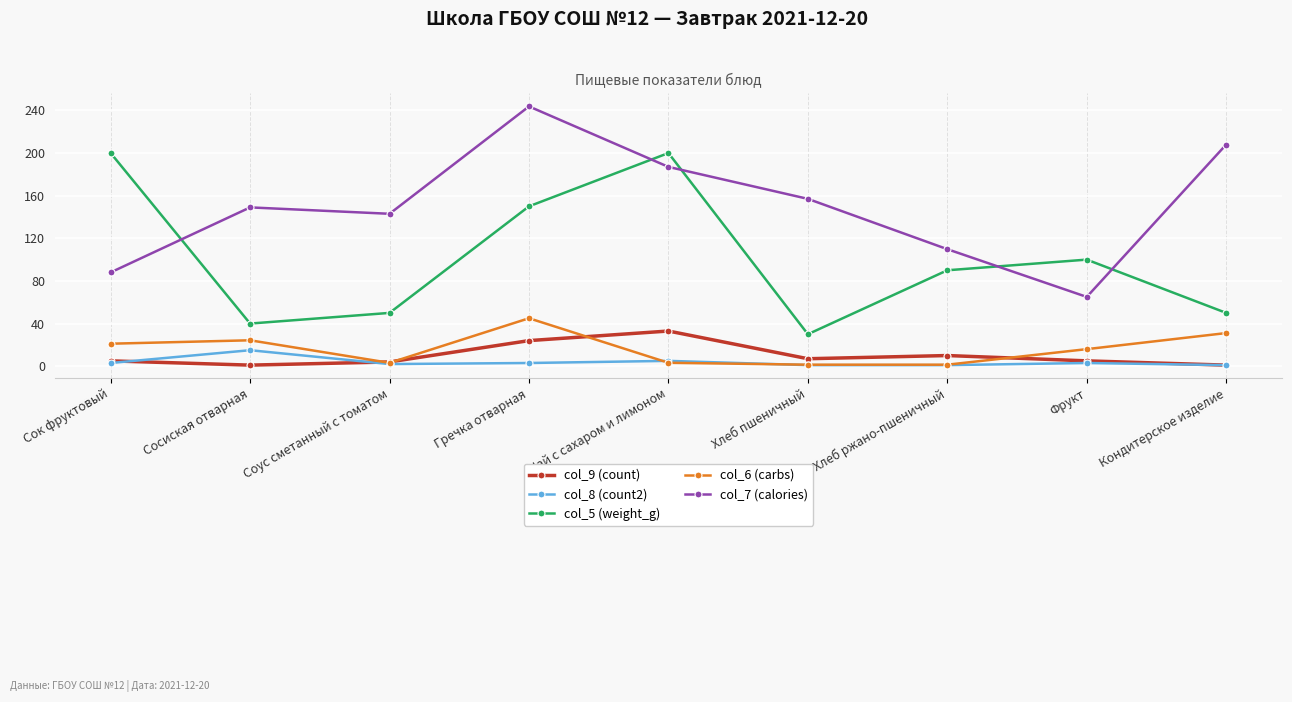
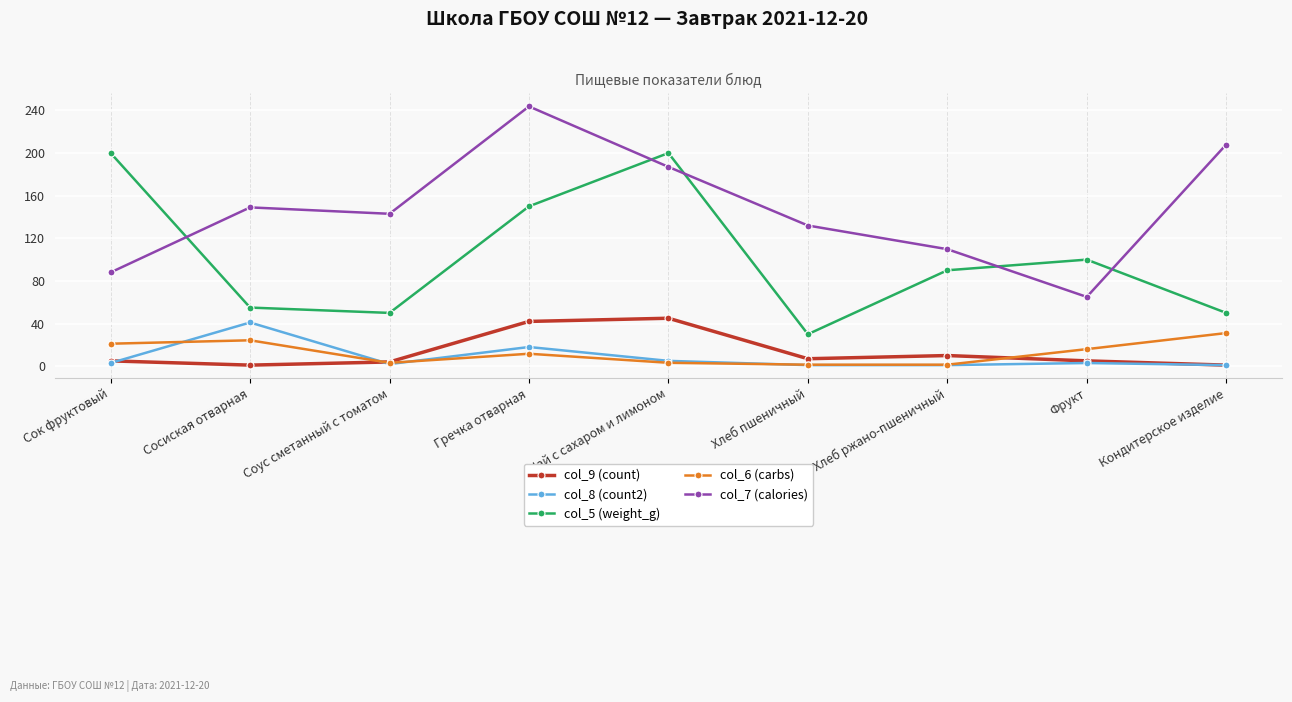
  {
    "col_9 (count)": {
      "Сосиская отварная": 1,
-     "Гречка отварная": 24,
-     "Чай с сахаром и лимоном": 33,
+     "Гречка отварная": 42,
+     "Чай с сахаром и лимоном": 45,
      "Хлеб пшеничный": 7,
      "Хлеб ржано-пшеничный": 10
    },
    "col_8 (count2)": {
-     "Сосиская отварная": 15,
-     "Гречка отварная": 3
+     "Сосиская отварная": 41,
+     "Гречка отварная": 18
    },
    "col_5 (weight_g)": {
      "Сок фруктовый": 200,
-     "Сосиская отварная": 40,
+     "Сосиская отварная": 55,
      "Соус сметанный с томатом": 50,
      "Гречка отварная": 150,
      "Чай с сахаром и лимоном": 200,
      "Хлеб пшеничный": 30,
      "Хлеб ржано-пшеничный": 90,
      "Фрукт": 100,
      "Кондитерское изделие": 50
    },
    "col_6 (carbs)": {
      "Сок фруктовый": 21,
      "Сосиская отварная": 24,
-     "Гречка отварная": 45,
+     "Гречка отварная": 12,
      "Фрукт": 16,
      "Кондитерское изделие": 31
    },
    "col_7 (calories)": {
      "Сок фруктовый": 88,
      "Сосиская отварная": 149,
      "Соус сметанный с томатом": 143,
      "Гречка отварная": 244,
      "Чай с сахаром и лимоном": 187,
-     "Хлеб пшеничный": 157,
+     "Хлеб пшеничный": 132,
      "Хлеб ржано-пшеничный": 110,
      "Фрукт": 65,
      "Кондитерское изделие": 208
    }
  }
